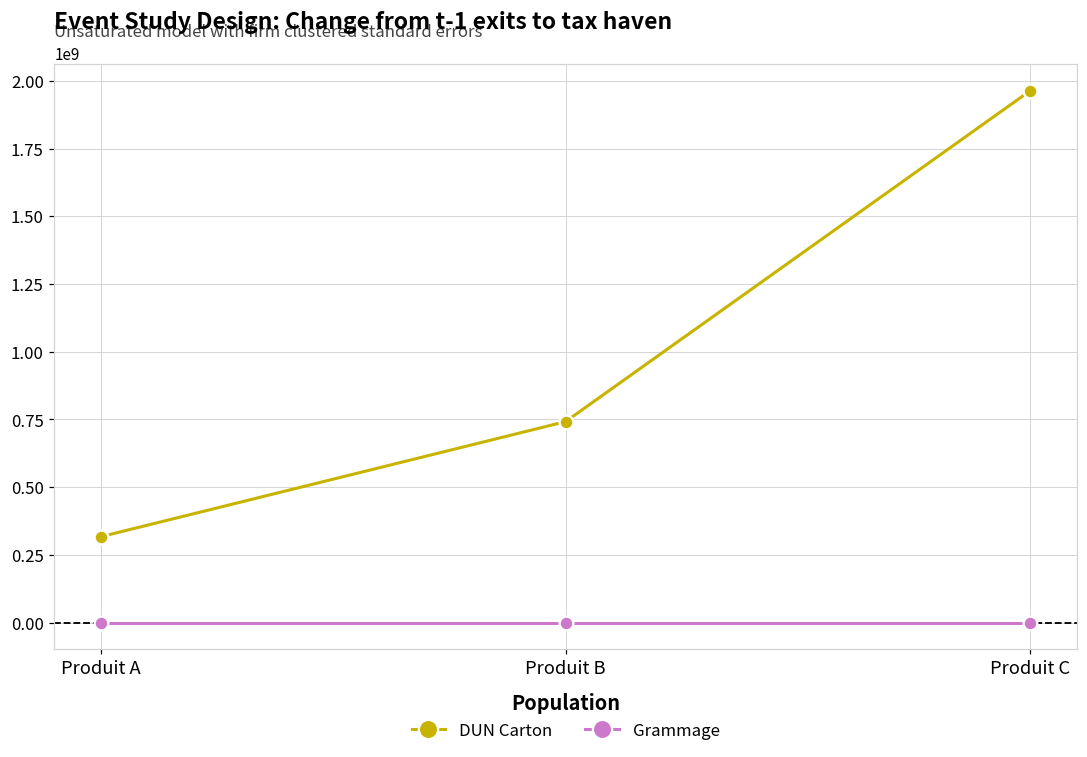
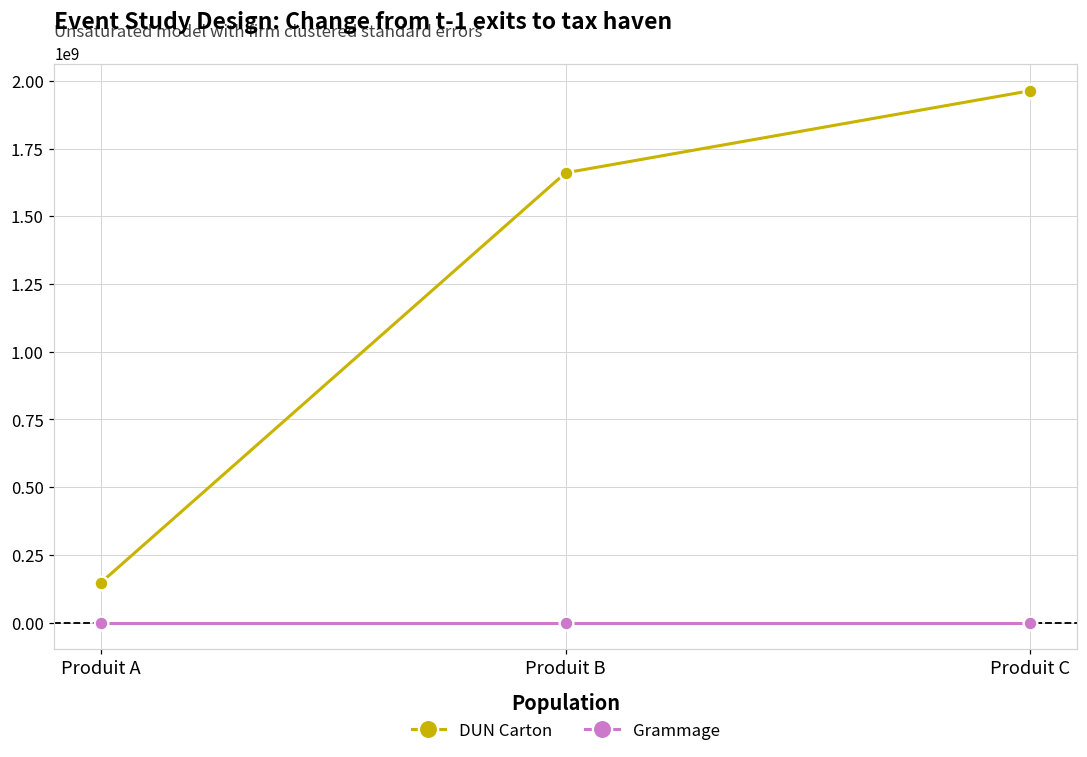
  {
    "DUN Carton": {
-     "Produit A": 320000000,
-     "Produit B": 740000000,
+     "Produit A": 150000000,
+     "Produit B": 1660000000,
      "Produit C": 1960000000
    },
    "Grammage": {
      "Produit A": 0,
      "Produit B": 0,
      "Produit C": 0
    }
  }
